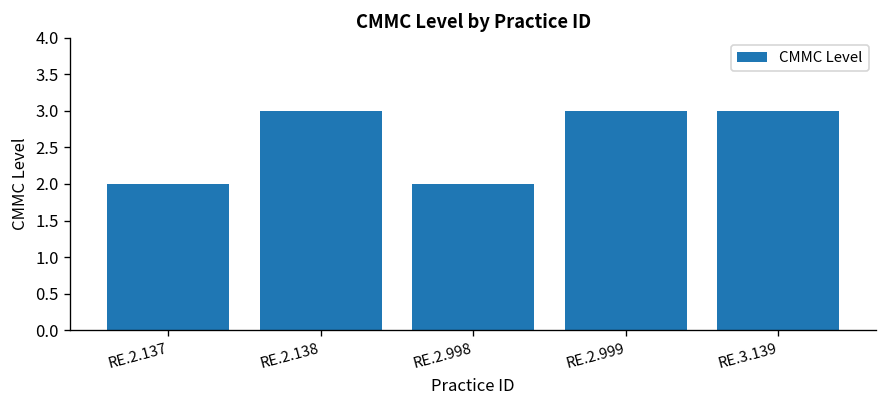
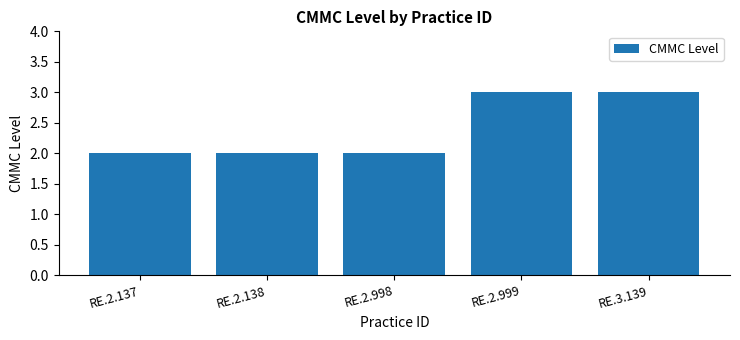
  {
    "RE.2.137": 2,
-   "RE.2.138": 3,
+   "RE.2.138": 2,
    "RE.2.998": 2,
    "RE.2.999": 3,
    "RE.3.139": 3
  }
